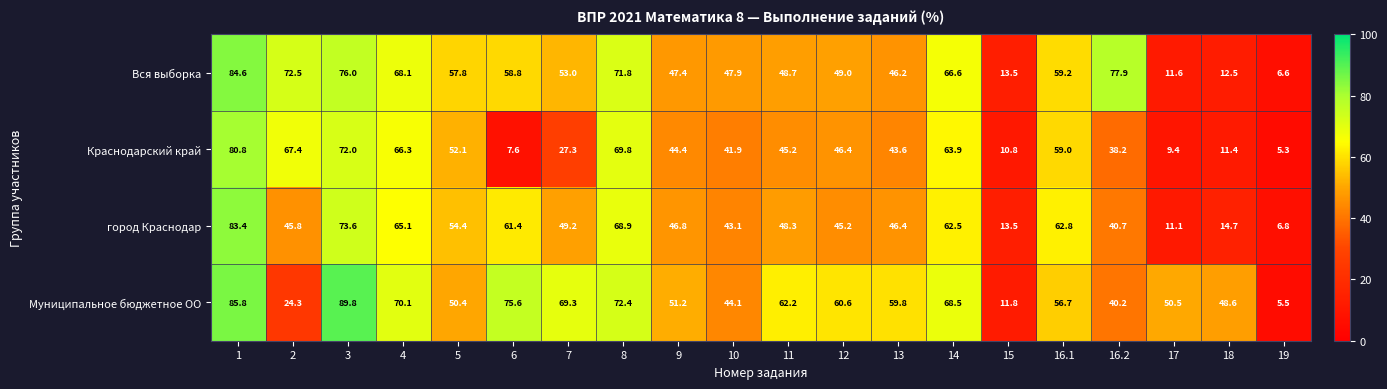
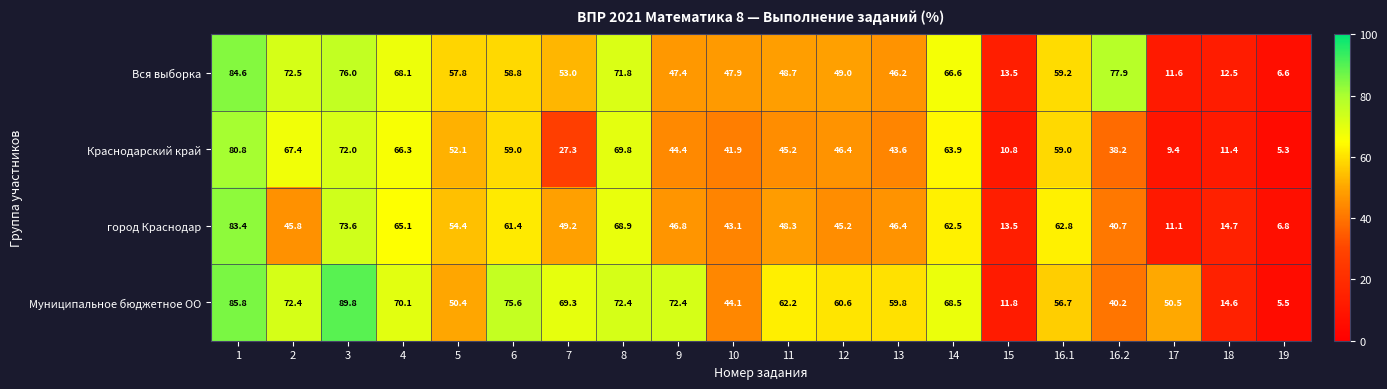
  {
    "Вся выборка": {
      "1": 84.6,
      "2": 72.5,
      "3": 76.0,
      "4": 68.1,
      "5": 57.8,
      "6": 58.8,
      "7": 53.0,
      "8": 71.8,
      "9": 47.4,
      "10": 47.9,
      "11": 48.7,
      "12": 49.0,
      "13": 46.2,
      "14": 66.6,
      "15": 13.5,
      "16.1": 59.2,
      "16.2": 77.9,
      "17": 11.6,
      "18": 12.5,
      "19": 6.6
    },
    "Краснодарский край": {
      "1": 80.8,
      "2": 67.4,
      "3": 72.0,
      "4": 66.3,
      "5": 52.1,
-     "6": 7.6,
+     "6": 59.0,
      "7": 27.3,
      "8": 69.8,
      "9": 44.4,
      "10": 41.9,
      "11": 45.2,
      "12": 46.4,
      "13": 43.6,
      "14": 63.9,
      "15": 10.8,
      "16.1": 59.0,
      "16.2": 38.2,
      "17": 9.4,
      "18": 11.4,
      "19": 5.3
    },
    "город Краснодар": {
      "1": 83.4,
      "2": 45.8,
      "3": 73.6,
      "4": 65.1,
      "5": 54.4,
      "6": 61.4,
      "7": 49.2,
      "8": 68.9,
      "9": 46.8,
      "10": 43.1,
      "11": 48.3,
      "12": 45.2,
      "13": 46.4,
      "14": 62.5,
      "15": 13.5,
      "16.1": 62.8,
      "16.2": 40.7,
      "17": 11.1,
      "18": 14.7,
      "19": 6.8
    },
    "Муниципальное бюджетное ОО": {
      "1": 85.8,
-     "2": 24.3,
+     "2": 72.4,
      "3": 89.8,
      "4": 70.1,
      "5": 50.4,
      "6": 75.6,
      "7": 69.3,
      "8": 72.4,
-     "9": 51.2,
+     "9": 72.4,
      "10": 44.1,
      "11": 62.2,
      "12": 60.6,
      "13": 59.8,
      "14": 68.5,
      "15": 11.8,
      "16.1": 56.7,
      "16.2": 40.2,
      "17": 50.5,
-     "18": 48.6,
+     "18": 14.6,
      "19": 5.5
    }
  }
